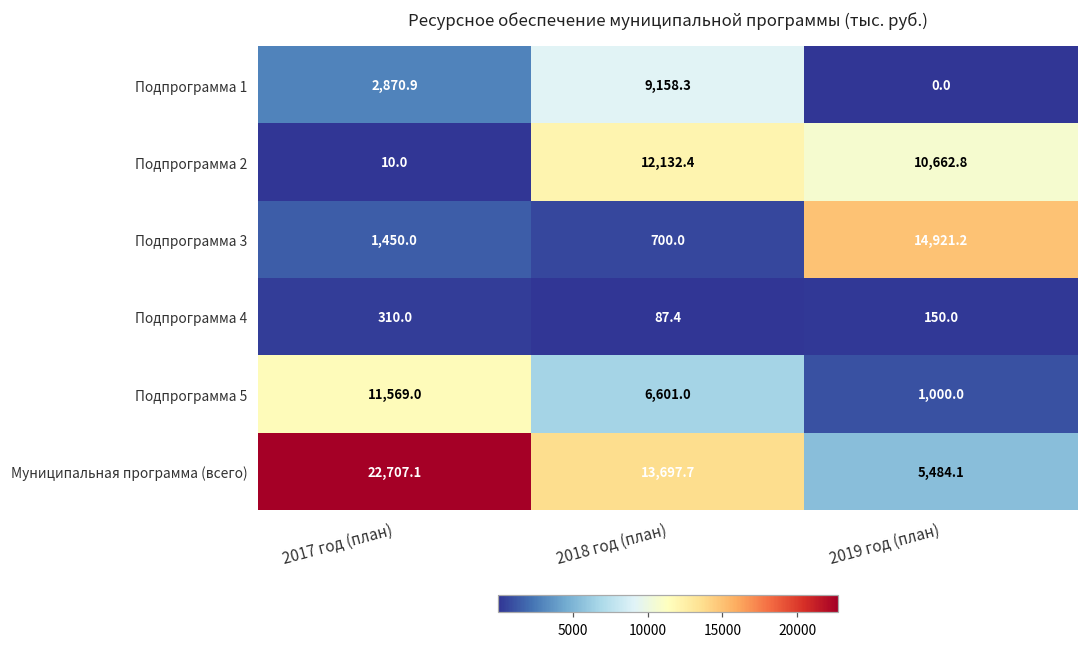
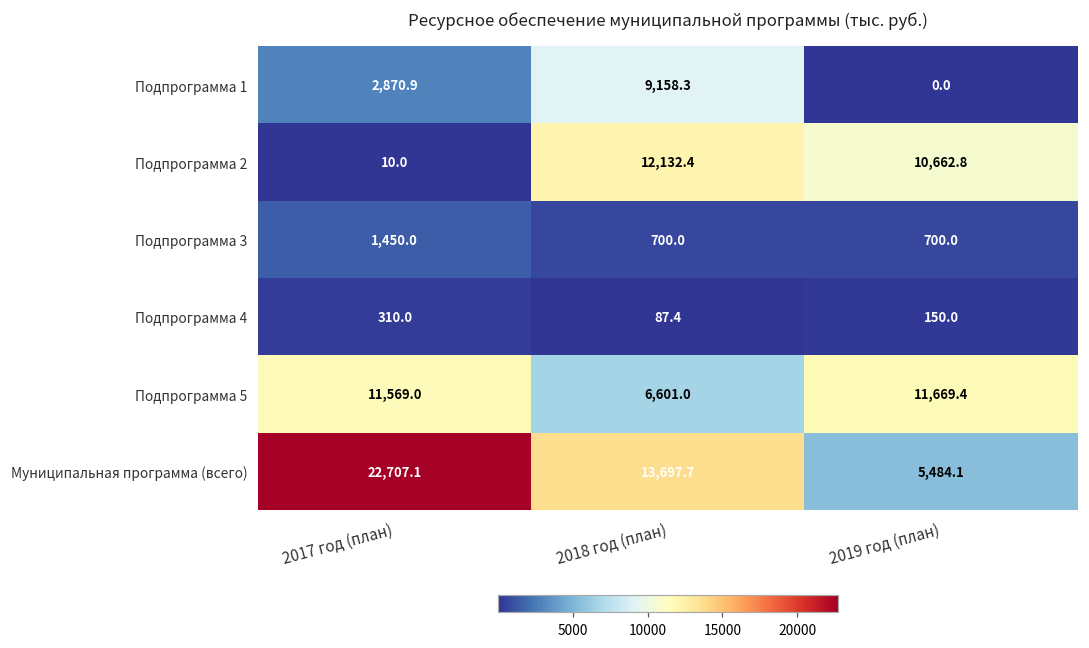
  {
    "Подпрограмма 1": {
      "2017 год (план)": "2,870.9",
      "2018 год (план)": "9,158.3",
      "2019 год (план)": "0.0"
    },
    "Подпрограмма 2": {
      "2017 год (план)": "10.0",
      "2018 год (план)": "12,132.4",
      "2019 год (план)": "10,662.8"
    },
    "Подпрограмма 3": {
      "2017 год (план)": "1,450.0",
      "2018 год (план)": "700.0",
-     "2019 год (план)": "14,921.2"
+     "2019 год (план)": "700.0"
    },
    "Подпрограмма 4": {
      "2017 год (план)": "310.0",
      "2018 год (план)": "87.4",
      "2019 год (план)": "150.0"
    },
    "Подпрограмма 5": {
      "2017 год (план)": "11,569.0",
      "2018 год (план)": "6,601.0",
-     "2019 год (план)": "1,000.0"
+     "2019 год (план)": "11,669.4"
    },
    "Муниципальная программа (всего)": {
      "2017 год (план)": "22,707.1",
      "2018 год (план)": "13,697.7",
      "2019 год (план)": "5,484.1"
    }
  }
